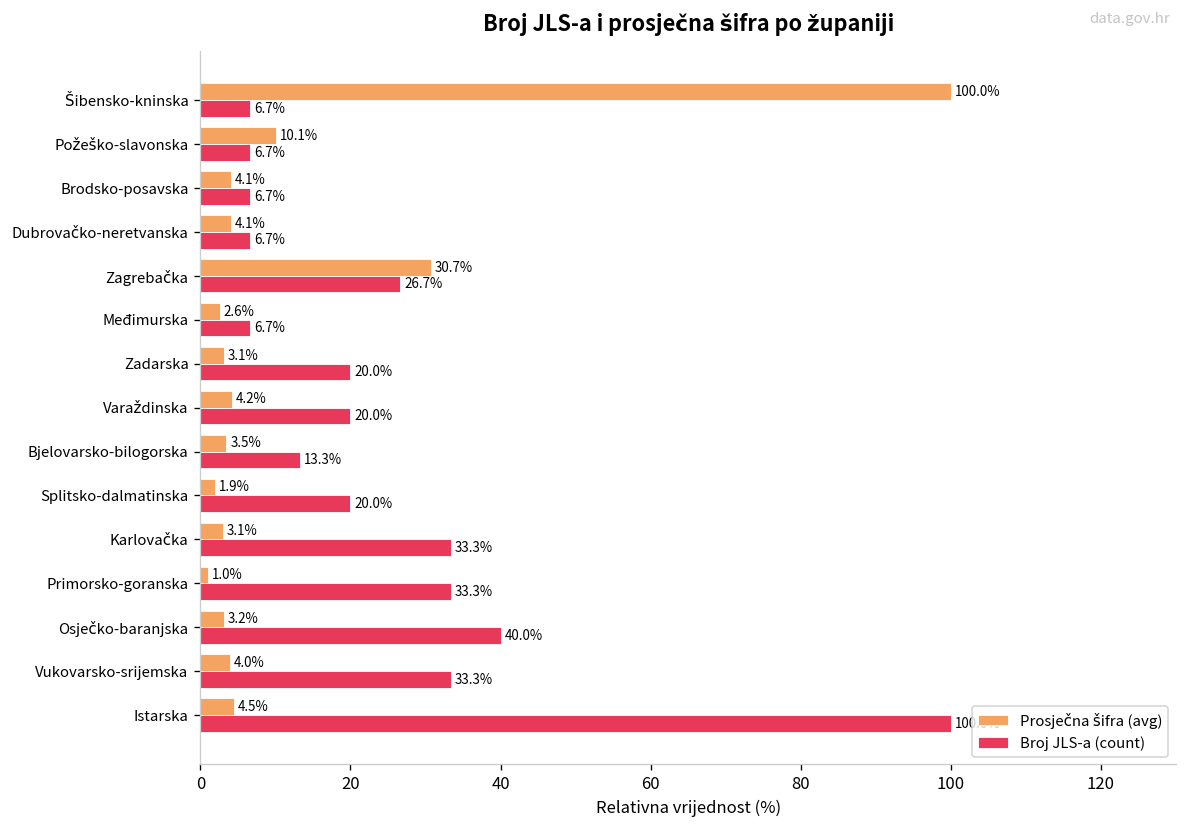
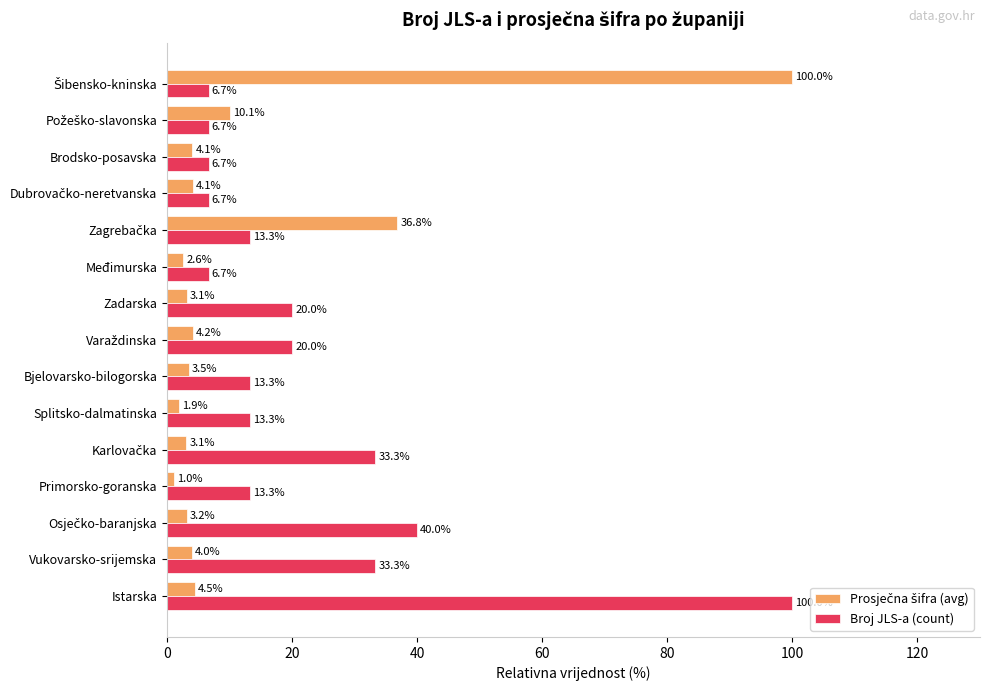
  {
    "Prosječna šifra (avg)": {
      "Šibensko-kninska": "100.0%",
      "Požeško-slavonska": "10.1%",
      "Brodsko-posavska": "4.1%",
      "Dubrovačko-neretvanska": "4.1%",
-     "Zagrebačka": "30.7%",
+     "Zagrebačka": "36.8%",
      "Međimurska": "2.6%",
      "Zadarska": "3.1%",
      "Varaždinska": "4.2%",
      "Bjelovarsko-bilogorska": "3.5%",
      "Splitsko-dalmatinska": "1.9%",
      "Karlovačka": "3.1%",
      "Primorsko-goranska": "1.0%",
      "Osječko-baranjska": "3.2%",
      "Vukovarsko-srijemska": "4.0%",
      "Istarska": "4.5%"
    },
    "Broj JLS-a (count)": {
      "Šibensko-kninska": "6.7%",
      "Požeško-slavonska": "6.7%",
      "Brodsko-posavska": "6.7%",
      "Dubrovačko-neretvanska": "6.7%",
-     "Zagrebačka": "26.7%",
+     "Zagrebačka": "13.3%",
      "Međimurska": "6.7%",
      "Zadarska": "20.0%",
      "Varaždinska": "20.0%",
      "Bjelovarsko-bilogorska": "13.3%",
-     "Splitsko-dalmatinska": "20.0%",
+     "Splitsko-dalmatinska": "13.3%",
      "Karlovačka": "33.3%",
-     "Primorsko-goranska": "33.3%",
+     "Primorsko-goranska": "13.3%",
      "Osječko-baranjska": "40.0%",
      "Vukovarsko-srijemska": "33.3%"
    }
  }
